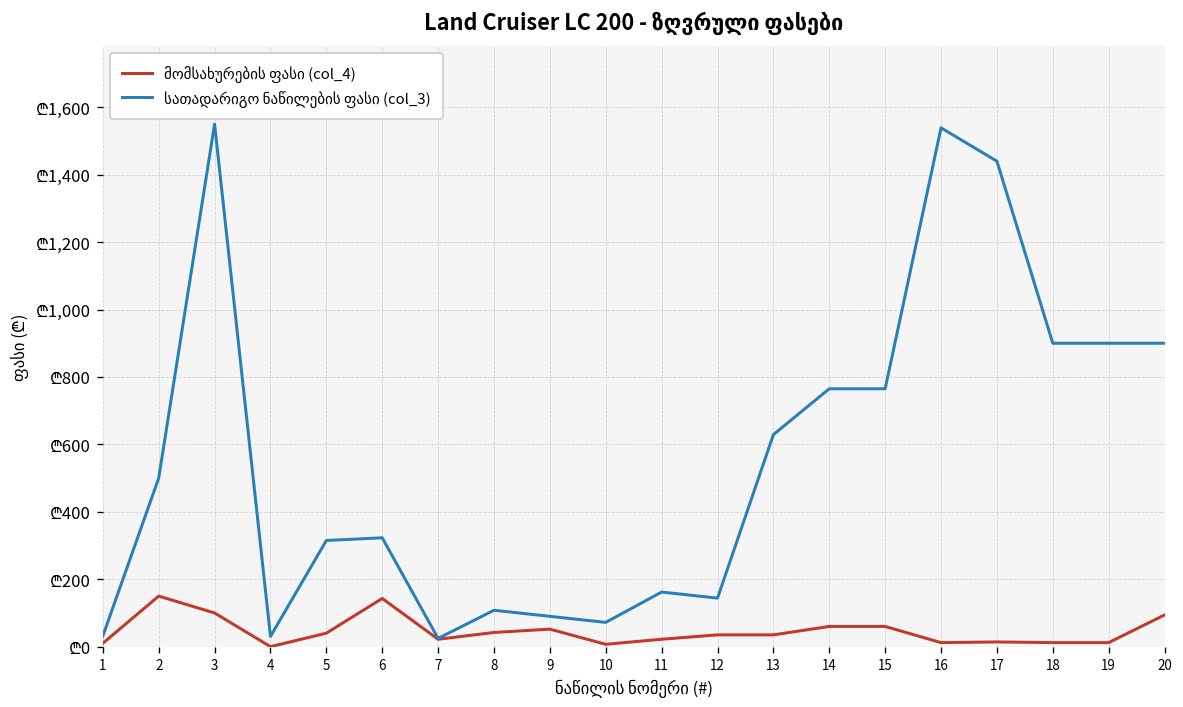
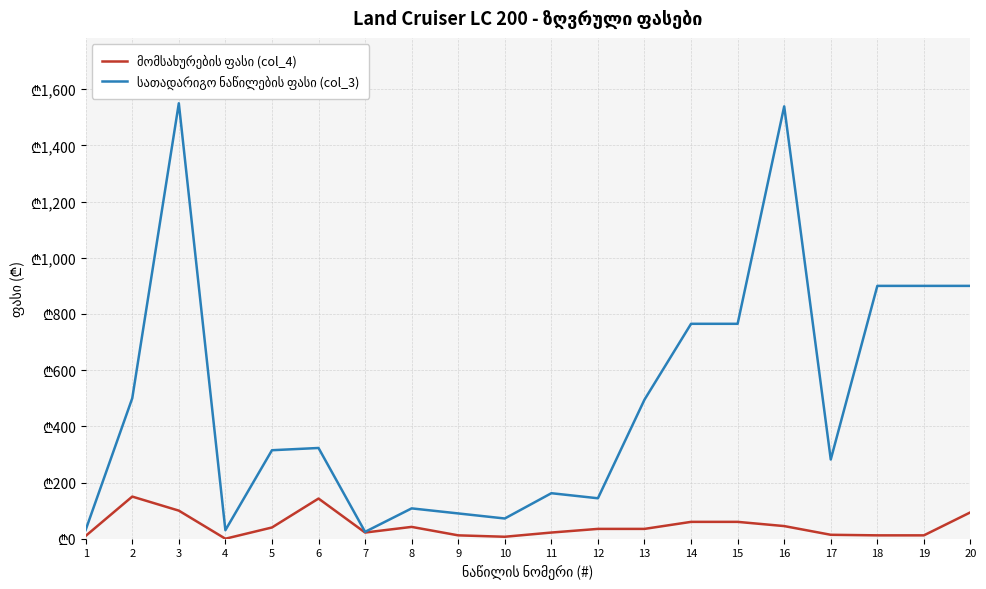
  {
    "მომსახურების ფასი (col_4)": {
      "1": "₾10",
      "2": "₾150",
      "3": "₾100",
      "4": "₾0",
      "5": "₾40",
      "6": "₾140",
      "8": "₾40",
-     "9": "₾50",
+     "9": "₾10",
      "10": "₾10",
      "11": "₾20",
      "12": "₾40",
      "13": "₾40",
      "14": "₾60",
      "15": "₾60",
-     "16": "₾10",
+     "16": "₾50",
      "17": "₾10",
      "18": "₾10",
      "19": "₾10",
      "20": "₾90"
    },
    "სათადარიგო ნაწილების ფასი (col_3)": {
      "1": "₾30",
      "2": "₾500",
      "3": "₾1,550",
      "4": "₾30",
      "5": "₾320",
      "6": "₾320",
      "8": "₾110",
      "9": "₾90",
      "10": "₾70",
      "11": "₾160",
      "12": "₾140",
-     "13": "₾630",
+     "13": "₾500",
      "14": "₾770",
      "15": "₾770",
      "16": "₾1,540",
-     "17": "₾1,440",
+     "17": "₾280",
      "18": "₾900",
      "19": "₾900",
      "20": "₾900"
    }
  }
